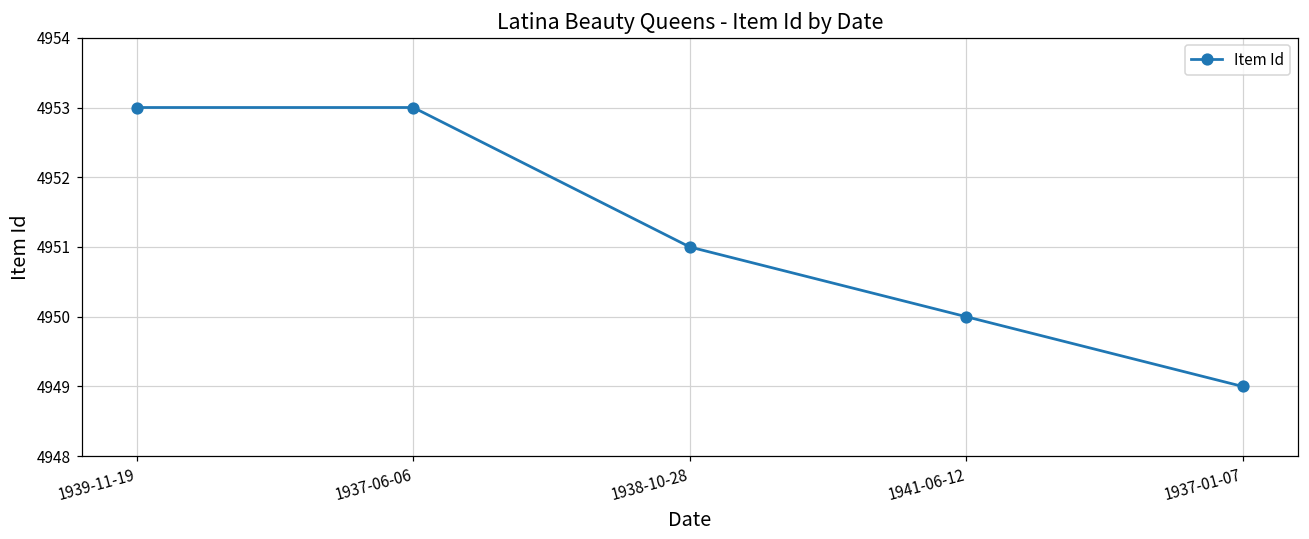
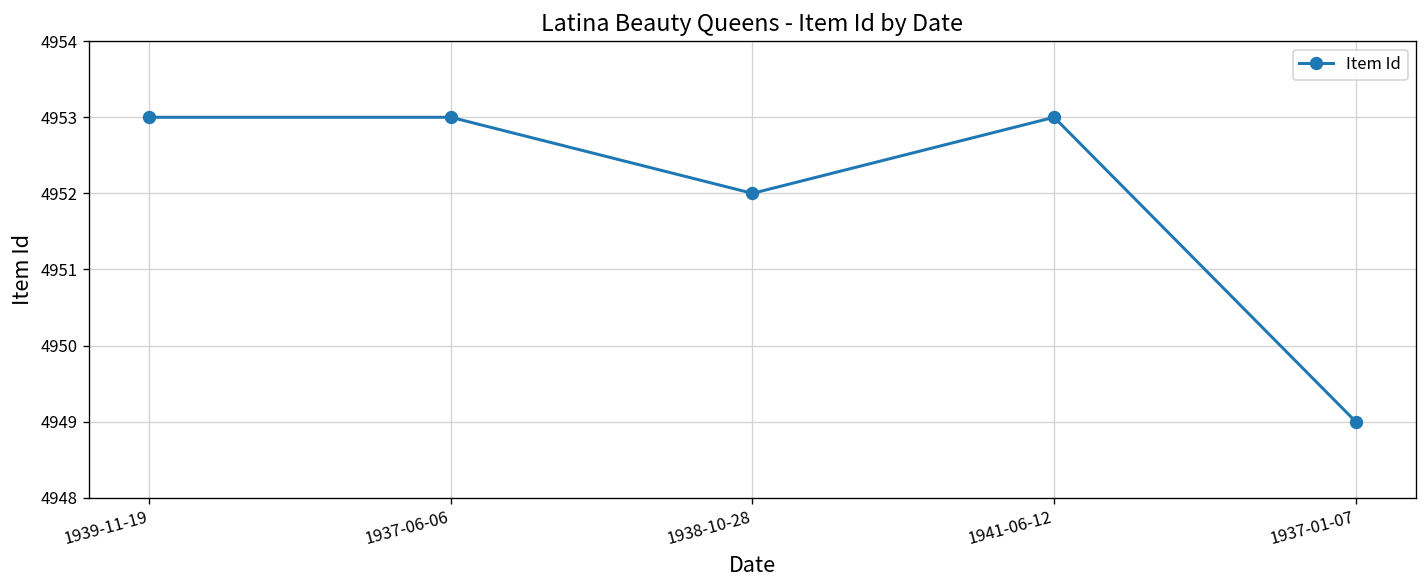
  {
    "1939-11-19": 4953,
    "1937-06-06": 4953,
-   "1938-10-28": 4951,
-   "1941-06-12": 4950,
+   "1938-10-28": 4952,
+   "1941-06-12": 4953,
    "1937-01-07": 4949
  }
